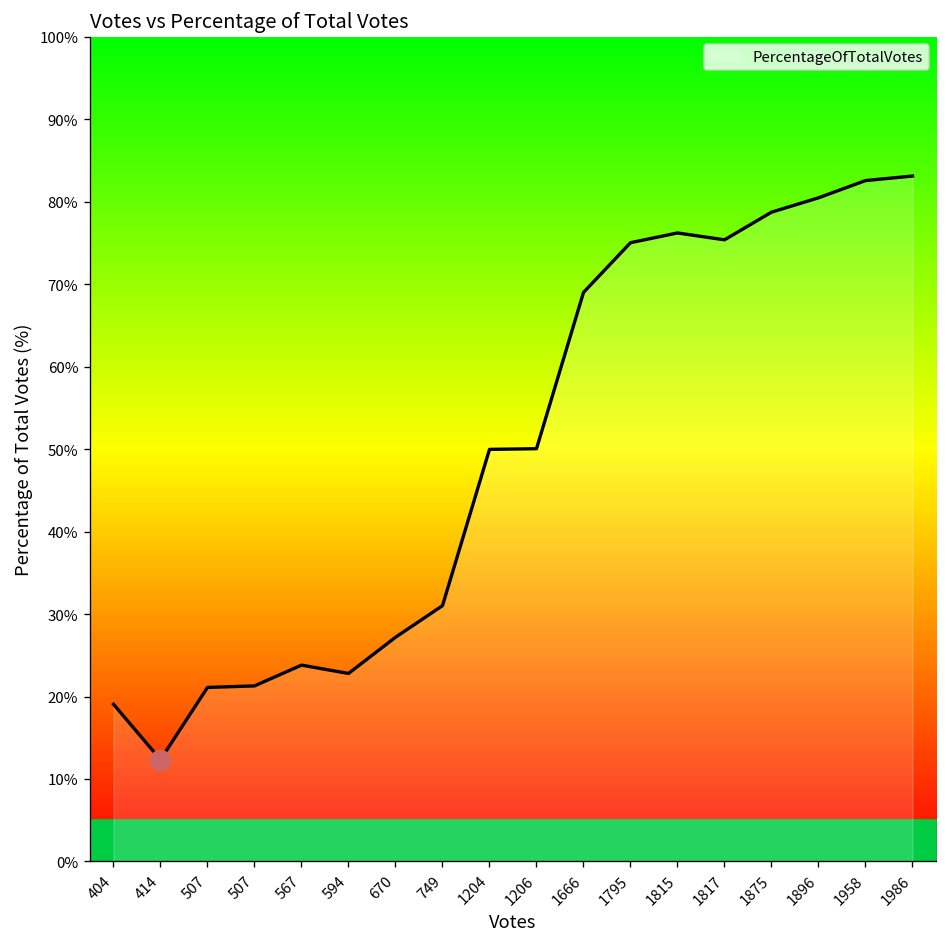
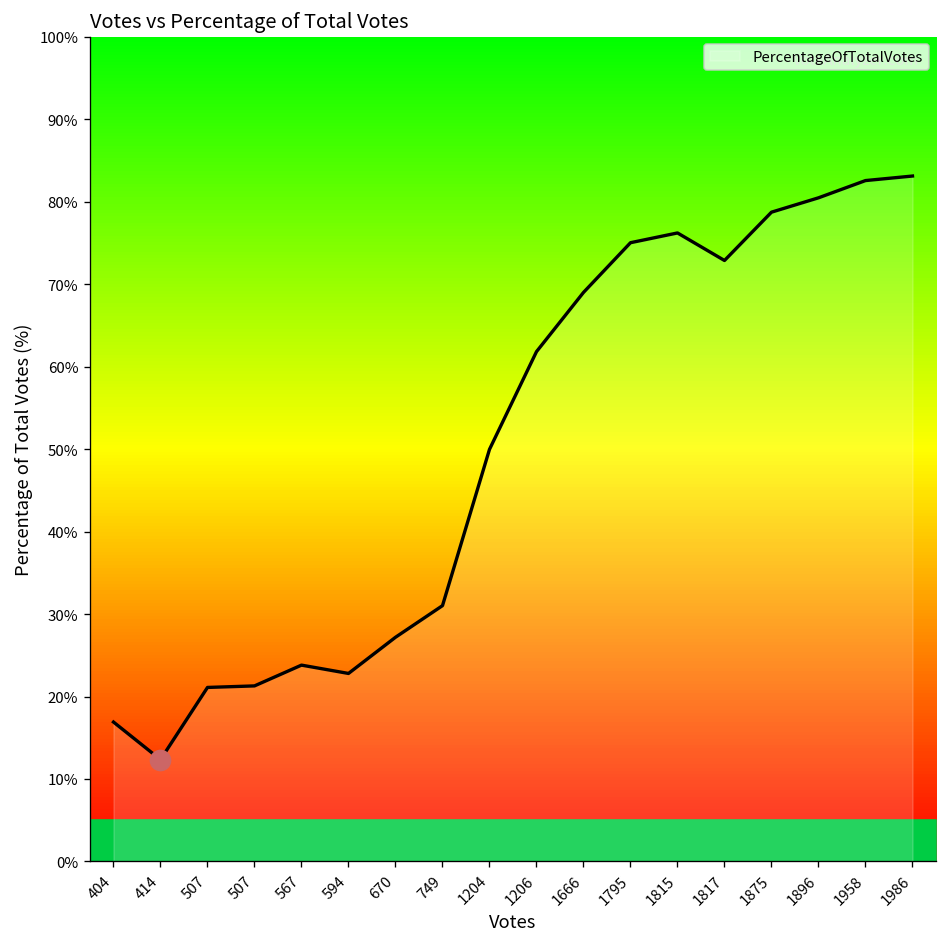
  {
    "PercentageOfTotalVotes": {
-     "404": "19%",
+     "404": "17%",
      "567": "24%",
      "594": "23%",
      "670": "27%",
      "749": "31%",
      "1204": "50%",
-     "1206": "50%",
+     "1206": "62%",
      "1666": "69%",
      "1795": "75%",
      "1815": "76%",
-     "1817": "75%",
+     "1817": "73%",
      "1875": "79%",
      "1896": "80%",
      "1958": "83%",
      "1986": "83%"
    }
  }
